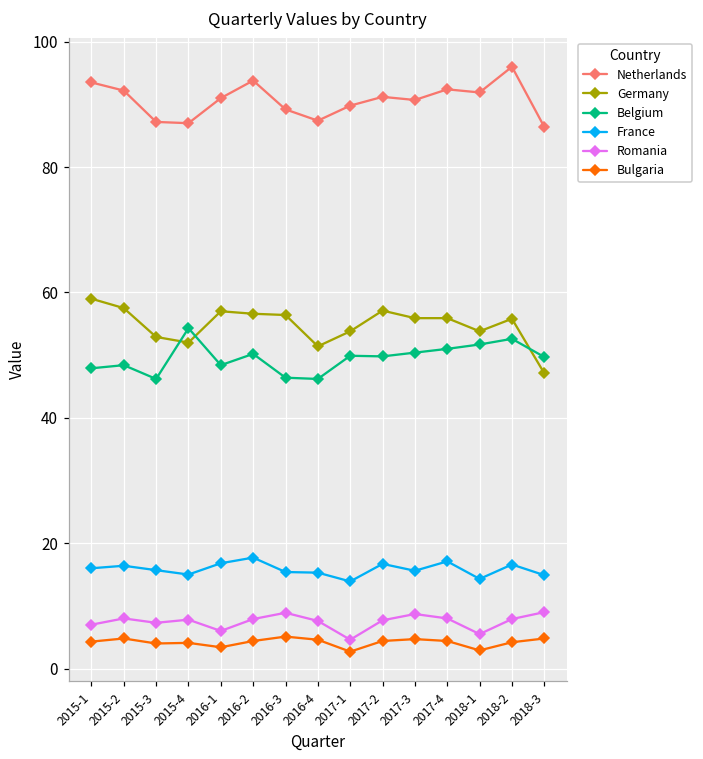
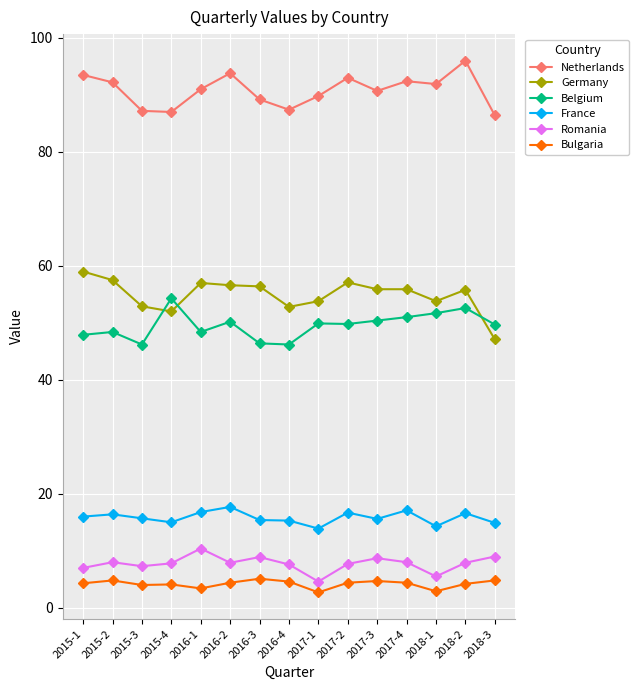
  {
    "Netherlands": {
      "2015-1": 94,
      "2015-2": 92,
      "2015-3": 87,
      "2015-4": 87,
      "2016-1": 91,
      "2016-2": 94,
      "2016-3": 89,
      "2016-4": 87,
      "2017-1": 90,
-     "2017-2": 91,
+     "2017-2": 93,
      "2017-3": 91,
      "2017-4": 92,
      "2018-1": 92,
      "2018-2": 96,
      "2018-3": 86
    },
    "Germany": {
      "2015-1": 59,
      "2015-2": 58,
      "2015-3": 53,
      "2015-4": 52,
      "2016-1": 57,
      "2016-2": 57,
      "2016-3": 56,
-     "2016-4": 51,
+     "2016-4": 53,
      "2017-1": 54,
      "2017-2": 57,
      "2017-3": 56,
      "2017-4": 56,
      "2018-1": 54,
      "2018-2": 56,
      "2018-3": 47
    },
    "Belgium": {
      "2015-1": 48,
      "2015-2": 48,
      "2015-3": 46,
      "2015-4": 54,
      "2016-1": 48,
      "2016-2": 50,
      "2016-3": 46,
      "2016-4": 46,
      "2017-1": 50,
      "2017-2": 50,
      "2017-3": 50,
      "2017-4": 51,
      "2018-1": 52,
      "2018-2": 53,
      "2018-3": 50
    },
    "France": {
      "2015-1": 16,
      "2015-2": 16,
      "2015-3": 16,
      "2015-4": 15,
      "2016-1": 17,
      "2016-2": 18,
      "2016-3": 15,
      "2016-4": 15,
      "2017-1": 14,
      "2017-2": 17,
      "2017-3": 16,
      "2017-4": 17,
      "2018-1": 14,
      "2018-2": 17,
      "2018-3": 15
    },
    "Romania": {
      "2015-1": 7,
      "2015-2": 8,
      "2015-3": 7,
      "2015-4": 8,
-     "2016-1": 6,
+     "2016-1": 10,
      "2016-2": 8,
      "2016-3": 9,
      "2016-4": 8,
      "2017-1": 5,
      "2017-2": 8,
      "2017-3": 9,
      "2017-4": 8,
      "2018-1": 6,
      "2018-2": 8,
      "2018-3": 9
    },
    "Bulgaria": {
      "2015-1": 4,
      "2015-2": 5,
      "2015-3": 4,
      "2015-4": 4,
      "2016-1": 3,
      "2016-2": 4,
      "2016-3": 5,
      "2016-4": 5,
      "2017-1": 3,
      "2017-2": 4,
      "2017-3": 5,
      "2017-4": 4,
      "2018-1": 3,
      "2018-2": 4,
      "2018-3": 5
    }
  }
